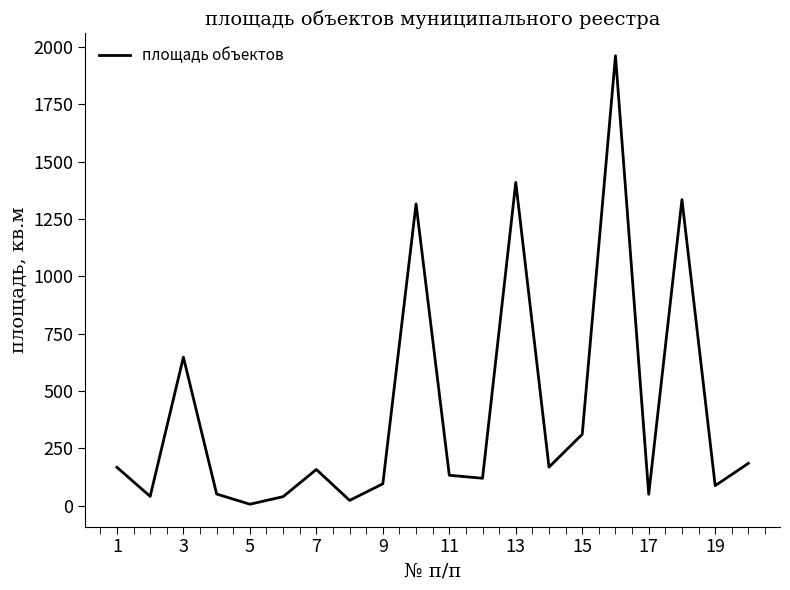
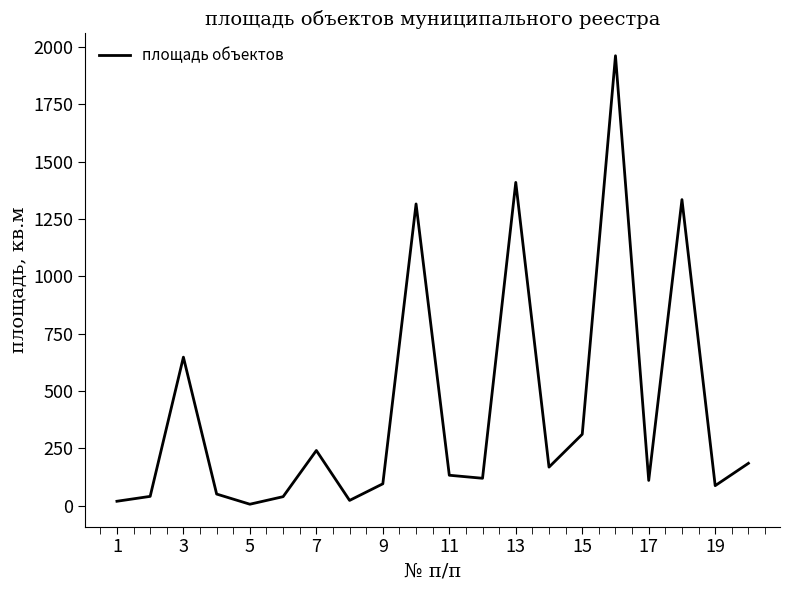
  {
-   "1": 170,
+   "1": 20,
    "3": 650,
    "5": 10,
-   "7": 160,
+   "7": 240,
    "9": 100,
    "11": 130,
    "13": 1410,
    "15": 310,
-   "17": 50,
+   "17": 110,
    "19": 90
  }
